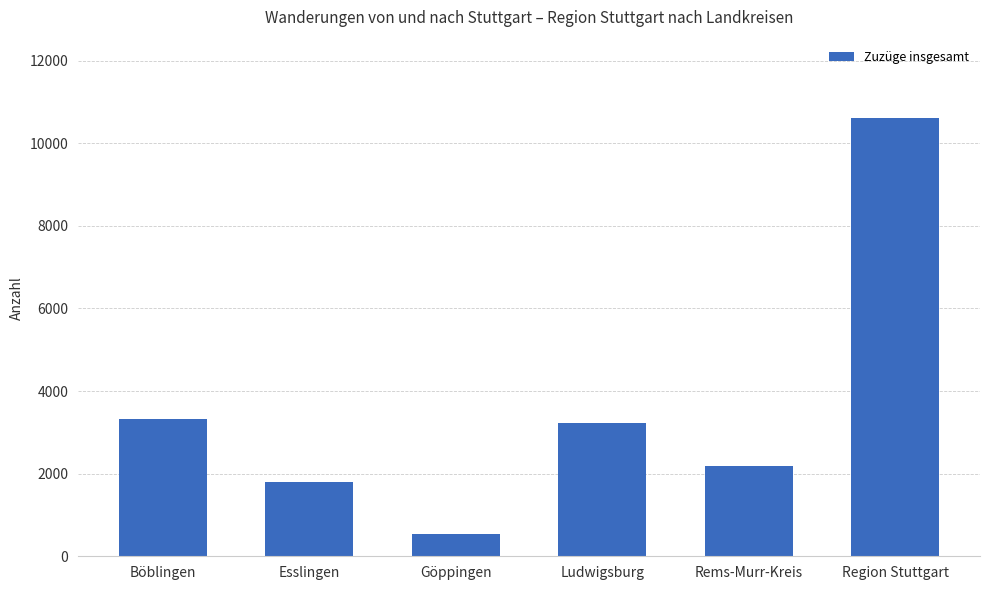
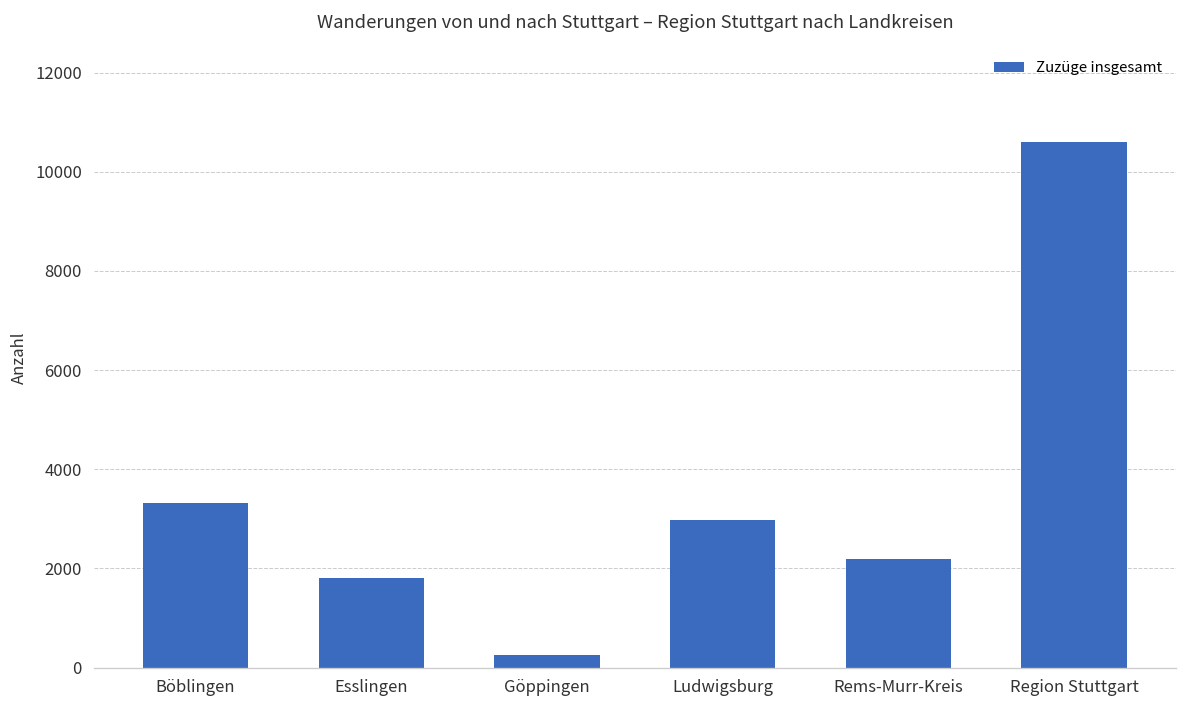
  {
    "Böblingen": 3300,
    "Esslingen": 1800,
-   "Göppingen": 500,
-   "Ludwigsburg": 3200,
+   "Göppingen": 200,
+   "Ludwigsburg": 3000,
    "Rems-Murr-Kreis": 2200,
    "Region Stuttgart": 10600
  }
